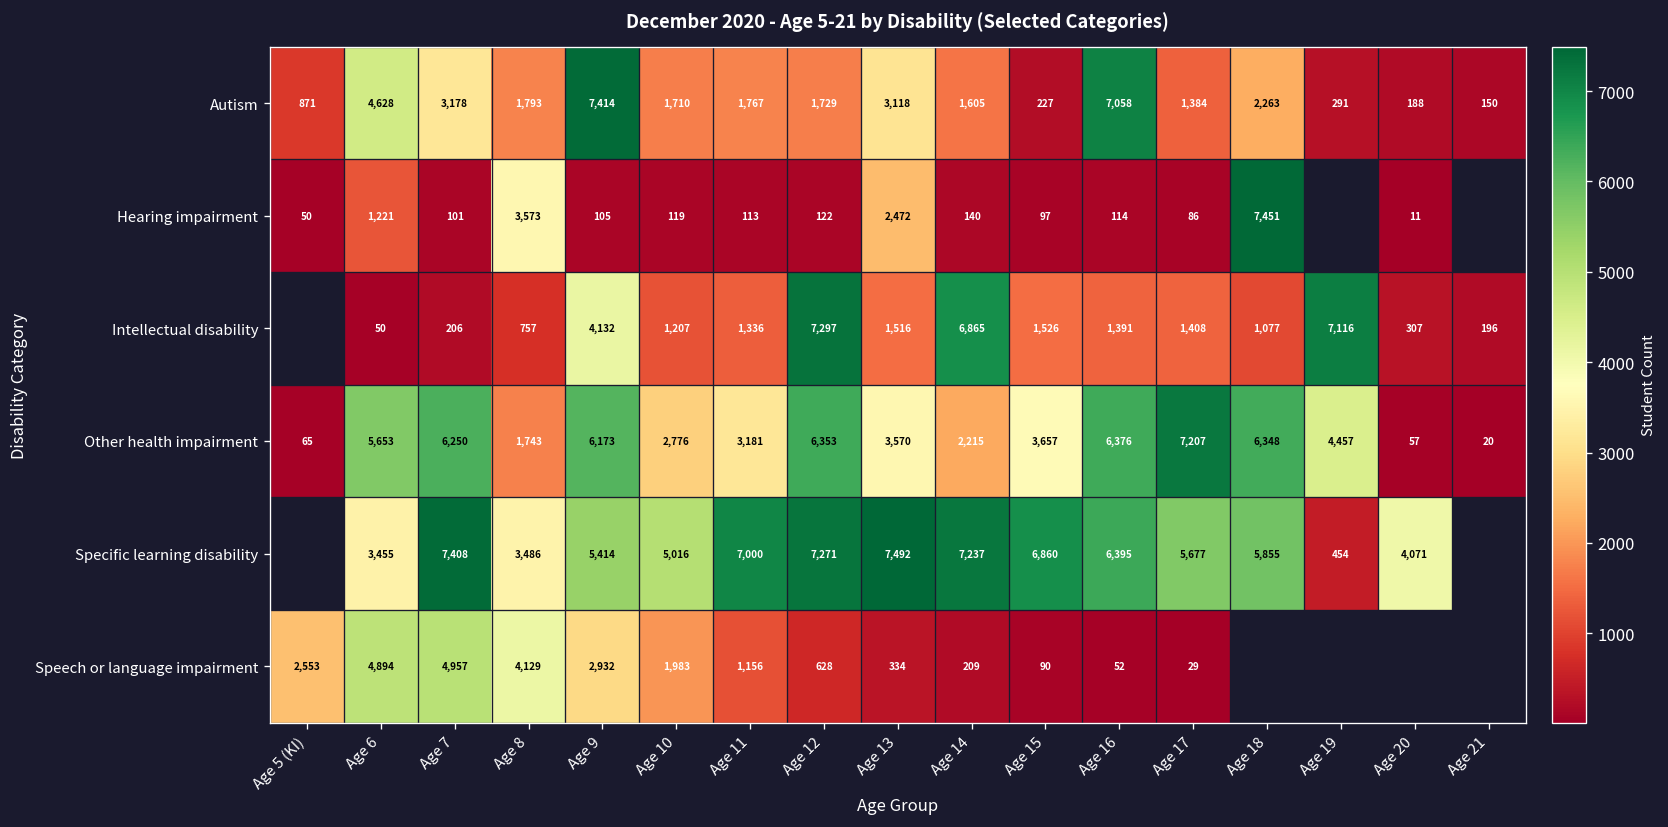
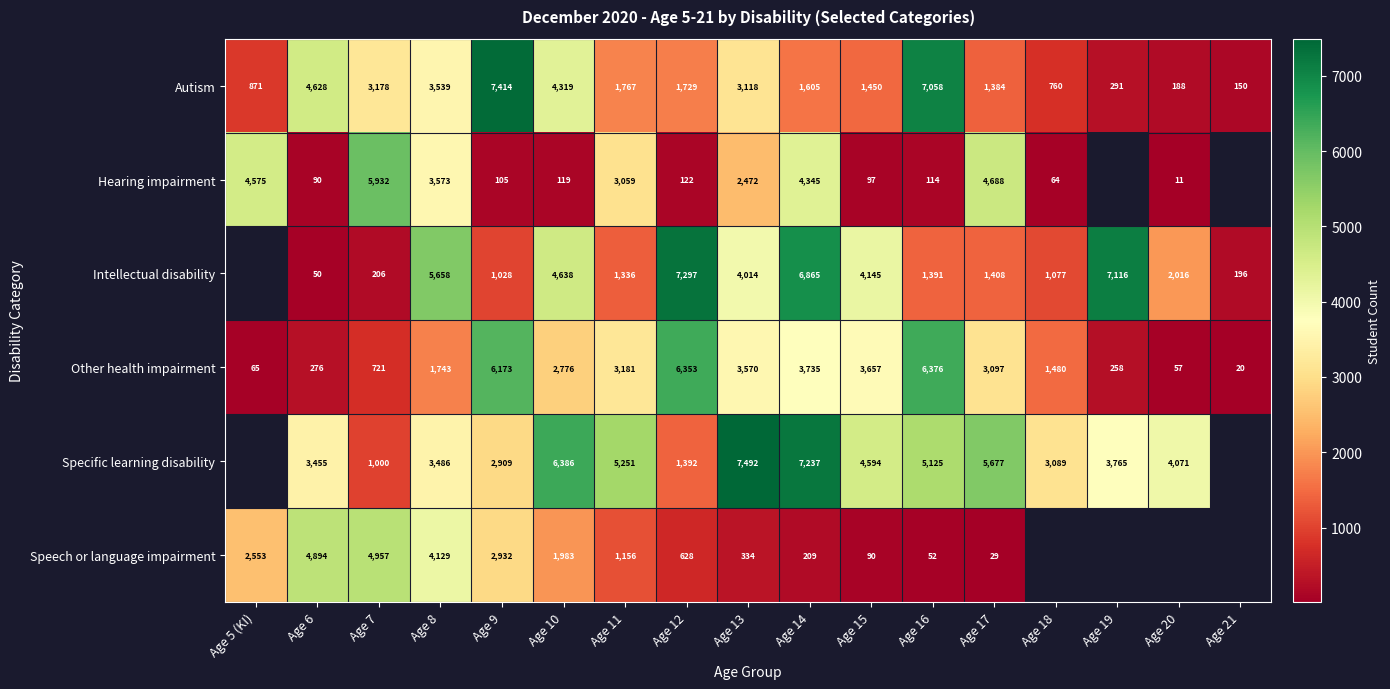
  {
    "Autism": {
      "Age 5 (KI)": "871",
      "Age 6": "4,628",
      "Age 7": "3,178",
-     "Age 8": "1,793",
+     "Age 8": "3,539",
      "Age 9": "7,414",
-     "Age 10": "1,710",
+     "Age 10": "4,319",
      "Age 11": "1,767",
      "Age 12": "1,729",
      "Age 13": "3,118",
      "Age 14": "1,605",
-     "Age 15": "227",
+     "Age 15": "1,450",
      "Age 16": "7,058",
      "Age 17": "1,384",
-     "Age 18": "2,263",
+     "Age 18": "760",
      "Age 19": "291",
      "Age 20": "188",
      "Age 21": "150"
    },
    "Hearing impairment": {
-     "Age 5 (KI)": "50",
-     "Age 6": "1,221",
-     "Age 7": "101",
+     "Age 5 (KI)": "4,575",
+     "Age 6": "90",
+     "Age 7": "5,932",
      "Age 8": "3,573",
      "Age 9": "105",
      "Age 10": "119",
-     "Age 11": "113",
+     "Age 11": "3,059",
      "Age 12": "122",
      "Age 13": "2,472",
-     "Age 14": "140",
+     "Age 14": "4,345",
      "Age 15": "97",
      "Age 16": "114",
-     "Age 17": "86",
-     "Age 18": "7,451",
+     "Age 17": "4,688",
+     "Age 18": "64",
      "Age 20": "11"
    },
    "Intellectual disability": {
      "Age 6": "50",
      "Age 7": "206",
-     "Age 8": "757",
-     "Age 9": "4,132",
-     "Age 10": "1,207",
+     "Age 8": "5,658",
+     "Age 9": "1,028",
+     "Age 10": "4,638",
      "Age 11": "1,336",
      "Age 12": "7,297",
-     "Age 13": "1,516",
+     "Age 13": "4,014",
      "Age 14": "6,865",
-     "Age 15": "1,526",
+     "Age 15": "4,145",
      "Age 16": "1,391",
      "Age 17": "1,408",
      "Age 18": "1,077",
      "Age 19": "7,116",
-     "Age 20": "307",
+     "Age 20": "2,016",
      "Age 21": "196"
    },
    "Other health impairment": {
      "Age 5 (KI)": "65",
-     "Age 6": "5,653",
-     "Age 7": "6,250",
+     "Age 6": "276",
+     "Age 7": "721",
      "Age 8": "1,743",
      "Age 9": "6,173",
      "Age 10": "2,776",
      "Age 11": "3,181",
      "Age 12": "6,353",
      "Age 13": "3,570",
-     "Age 14": "2,215",
+     "Age 14": "3,735",
      "Age 15": "3,657",
      "Age 16": "6,376",
-     "Age 17": "7,207",
-     "Age 18": "6,348",
-     "Age 19": "4,457",
+     "Age 17": "3,097",
+     "Age 18": "1,480",
+     "Age 19": "258",
      "Age 20": "57",
      "Age 21": "20"
    },
    "Specific learning disability": {
      "Age 6": "3,455",
-     "Age 7": "7,408",
+     "Age 7": "1,000",
      "Age 8": "3,486",
-     "Age 9": "5,414",
-     "Age 10": "5,016",
-     "Age 11": "7,000",
-     "Age 12": "7,271",
+     "Age 9": "2,909",
+     "Age 10": "6,386",
+     "Age 11": "5,251",
+     "Age 12": "1,392",
      "Age 13": "7,492",
      "Age 14": "7,237",
-     "Age 15": "6,860",
-     "Age 16": "6,395",
+     "Age 15": "4,594",
+     "Age 16": "5,125",
      "Age 17": "5,677",
-     "Age 18": "5,855",
-     "Age 19": "454",
+     "Age 18": "3,089",
+     "Age 19": "3,765",
      "Age 20": "4,071"
    },
    "Speech or language impairment": {
      "Age 5 (KI)": "2,553",
      "Age 6": "4,894",
      "Age 7": "4,957",
      "Age 8": "4,129",
      "Age 9": "2,932",
      "Age 10": "1,983",
      "Age 11": "1,156",
      "Age 12": "628",
      "Age 13": "334",
      "Age 14": "209",
      "Age 15": "90",
      "Age 16": "52",
      "Age 17": "29"
    }
  }
